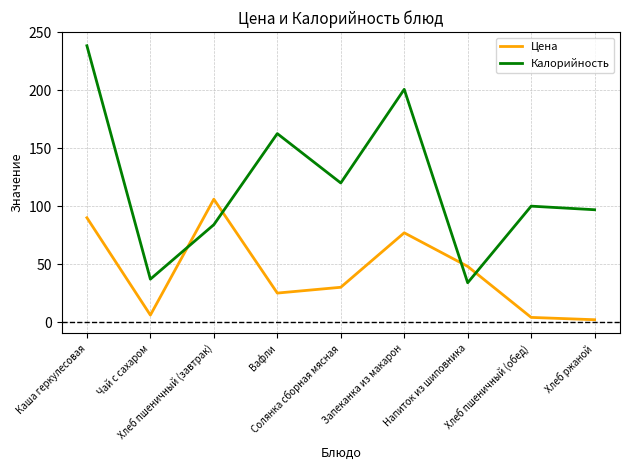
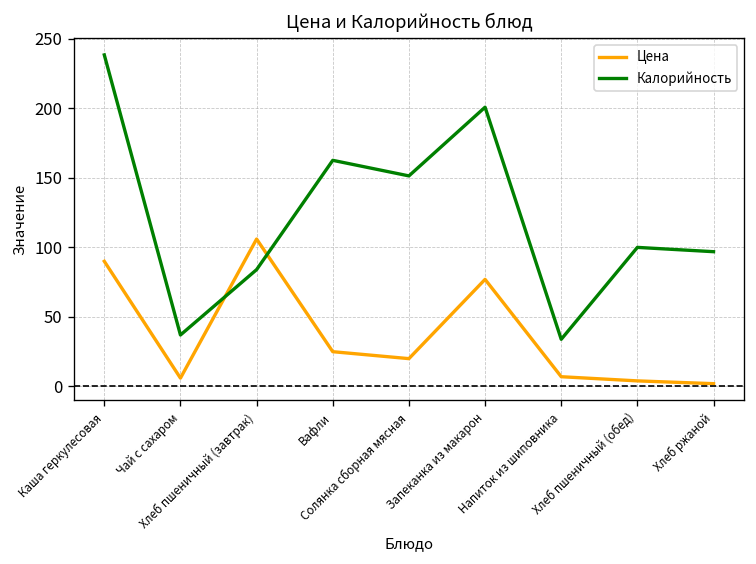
  {
    "Цена": {
      "Каша геркулесовая": 90,
      "Чай с сахаром": 6,
      "Хлеб пшеничный (завтрак)": 106,
      "Вафли": 25,
-     "Солянка сборная мясная": 30,
+     "Солянка сборная мясная": 20,
      "Запеканка из макарон": 77,
-     "Напиток из шиповника": 48,
+     "Напиток из шиповника": 7,
      "Хлеб пшеничный (обед)": 4,
      "Хлеб ржаной": 2
    },
    "Калорийность": {
      "Каша геркулесовая": 238,
      "Чай с сахаром": 37,
      "Хлеб пшеничный (завтрак)": 84,
      "Вафли": 163,
-     "Солянка сборная мясная": 120,
+     "Солянка сборная мясная": 151,
      "Запеканка из макарон": 201,
      "Напиток из шиповника": 34,
      "Хлеб пшеничный (обед)": 100,
      "Хлеб ржаной": 97
    }
  }
